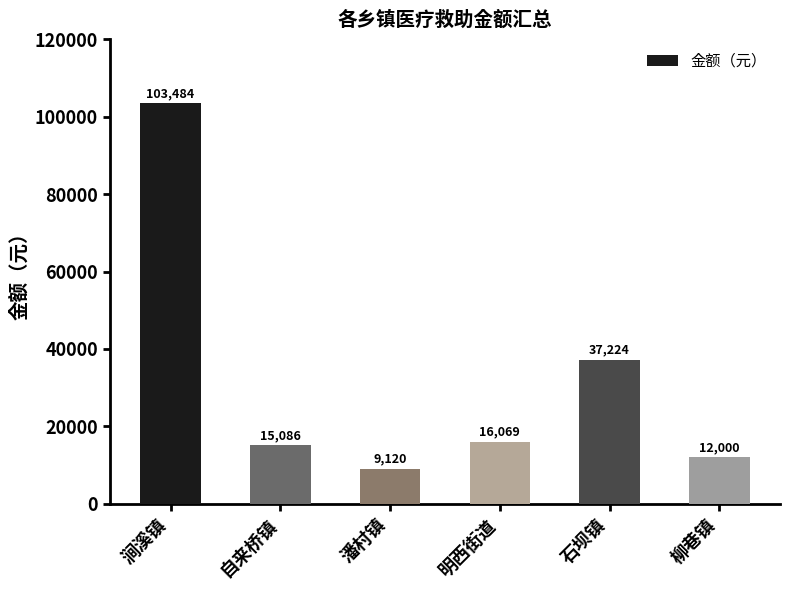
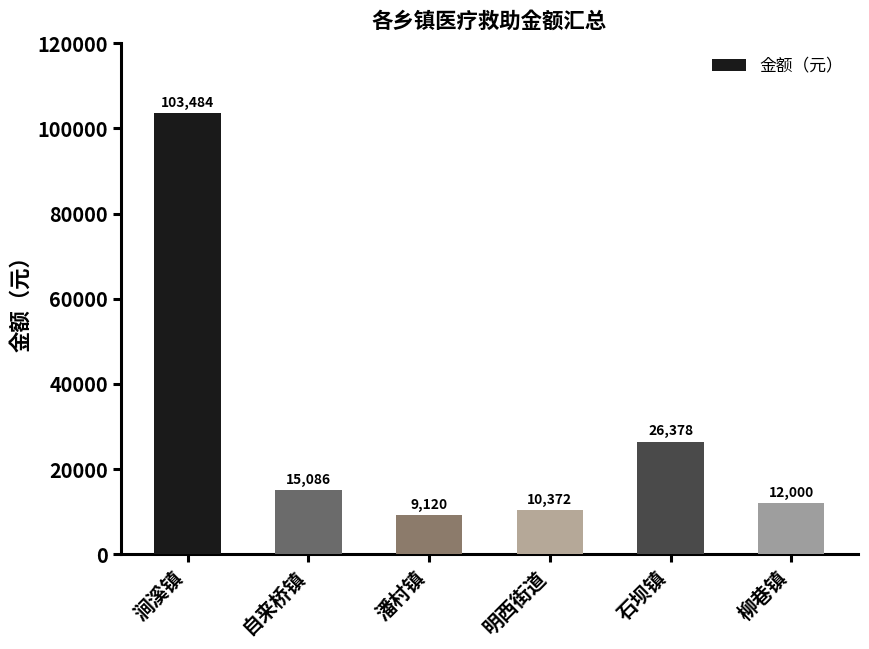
  {
    "涧溪镇": "103,484",
    "自来桥镇": "15,086",
    "潘村镇": "9,120",
-   "明西街道": "16,069",
-   "石坝镇": "37,224",
+   "明西街道": "10,372",
+   "石坝镇": "26,378",
    "柳巷镇": "12,000"
  }
